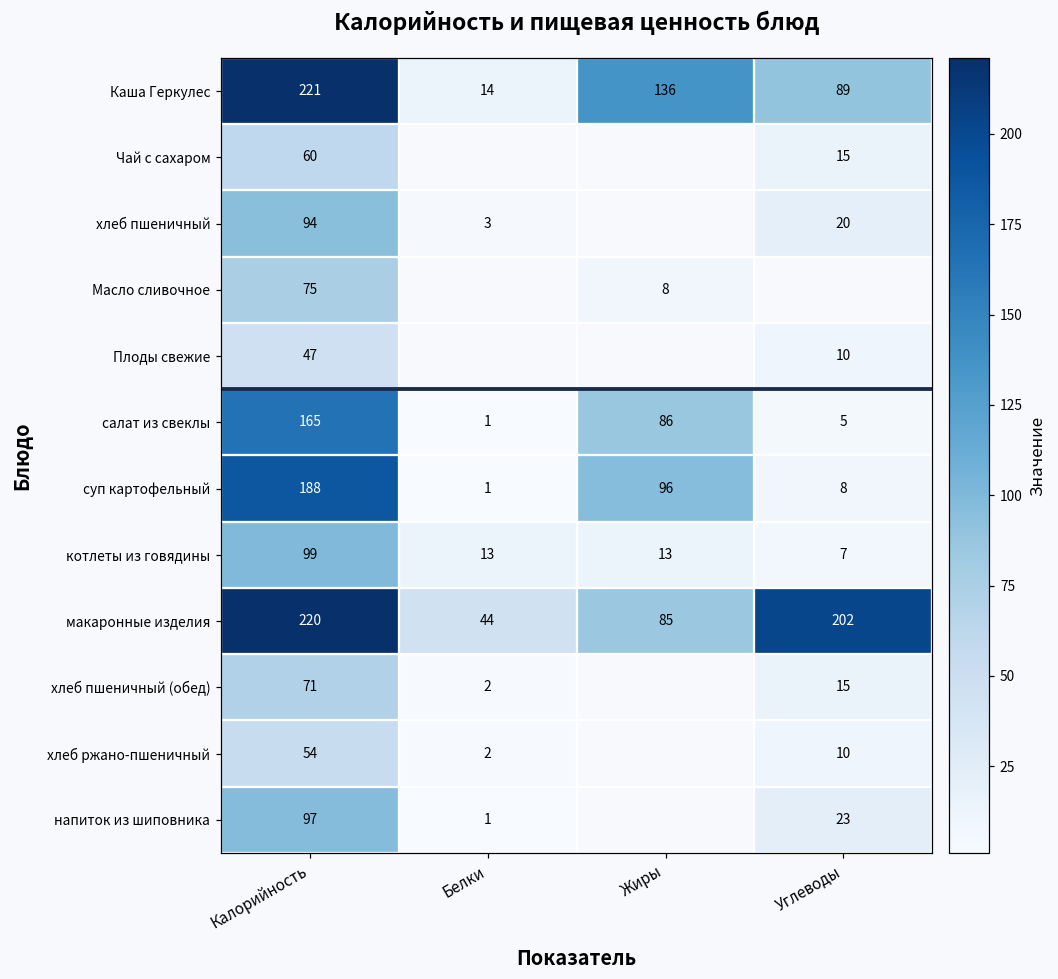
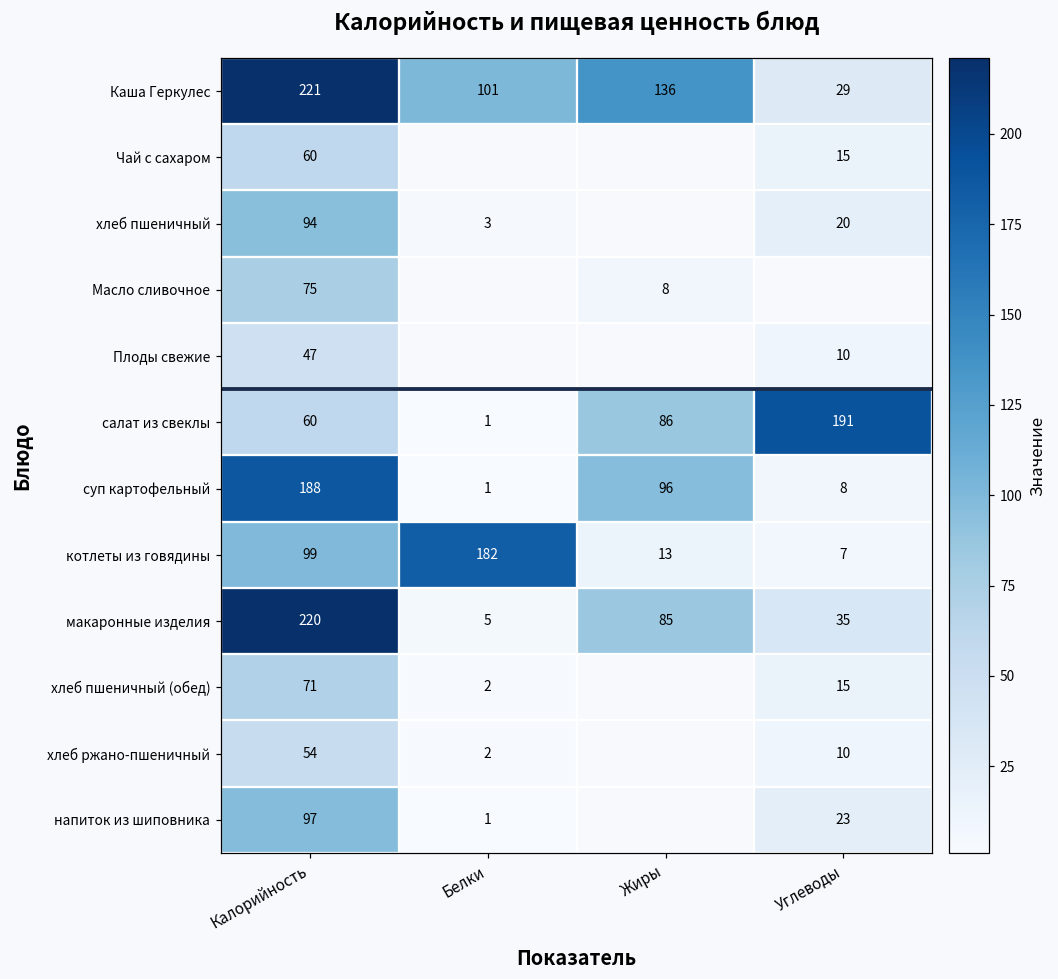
  {
    "Каша Геркулес": {
      "Калорийность": 221,
-     "Белки": 14,
+     "Белки": 101,
      "Жиры": 136,
-     "Углеводы": 89
+     "Углеводы": 29
    },
    "Чай с сахаром": {
      "Калорийность": 60,
      "Углеводы": 15
    },
    "хлеб пшеничный": {
      "Калорийность": 94,
      "Белки": 3,
      "Углеводы": 20
    },
    "Масло сливочное": {
      "Калорийность": 75,
      "Жиры": 8
    },
    "Плоды свежие": {
      "Калорийность": 47,
      "Углеводы": 10
    },
    "салат из свеклы": {
-     "Калорийность": 165,
+     "Калорийность": 60,
      "Белки": 1,
      "Жиры": 86,
-     "Углеводы": 5
+     "Углеводы": 191
    },
    "суп картофельный": {
      "Калорийность": 188,
      "Белки": 1,
      "Жиры": 96,
      "Углеводы": 8
    },
    "котлеты из говядины": {
      "Калорийность": 99,
-     "Белки": 13,
+     "Белки": 182,
      "Жиры": 13,
      "Углеводы": 7
    },
    "макаронные изделия": {
      "Калорийность": 220,
-     "Белки": 44,
+     "Белки": 5,
      "Жиры": 85,
-     "Углеводы": 202
+     "Углеводы": 35
    },
    "хлеб пшеничный (обед)": {
      "Калорийность": 71,
      "Белки": 2,
      "Углеводы": 15
    },
    "хлеб ржано-пшеничный": {
      "Калорийность": 54,
      "Белки": 2,
      "Углеводы": 10
    },
    "напиток из шиповника": {
      "Калорийность": 97,
      "Белки": 1,
      "Углеводы": 23
    }
  }
